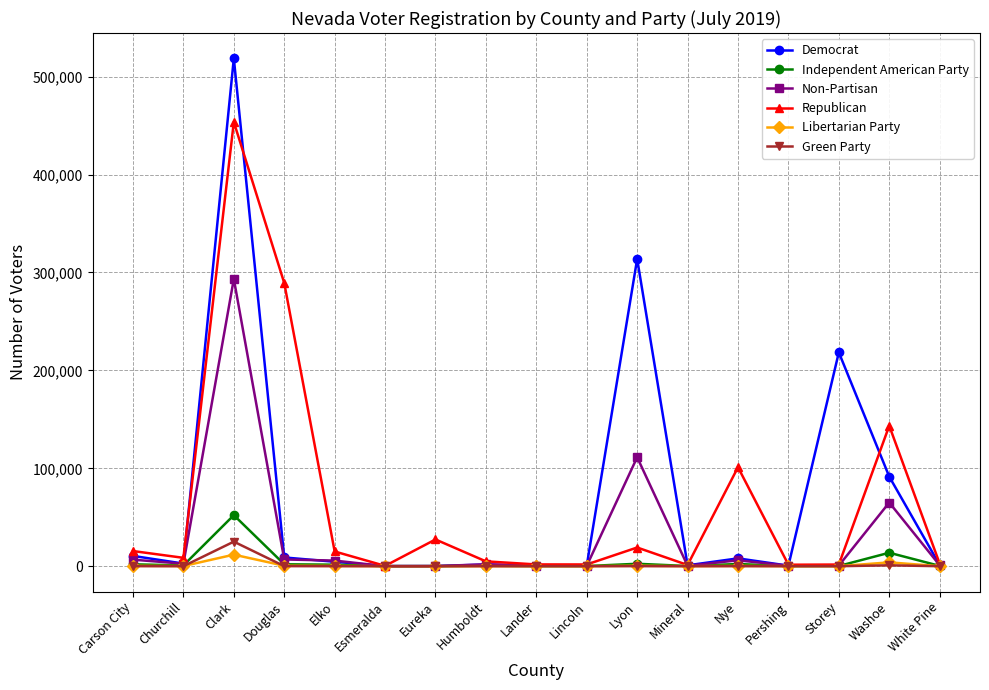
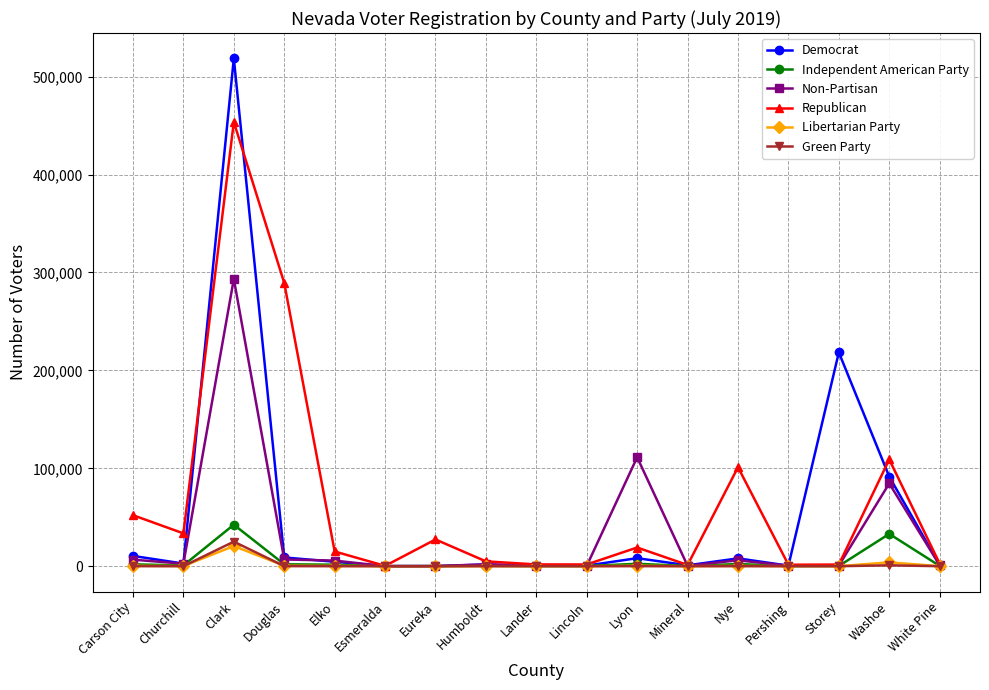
  {
    "Democrat": {
      "Carson City": "10,000",
      "Clark": "520,000",
-     "Lyon": "310,000",
+     "Lyon": "10,000",
      "Storey": "220,000",
      "Washoe": "90,000"
    },
    "Independent American Party": {
-     "Clark": "50,000",
-     "Washoe": "10,000"
+     "Clark": "40,000",
+     "Washoe": "30,000"
    },
    "Non-Partisan": {
      "Carson City": "10,000",
      "Clark": "290,000",
      "Lyon": "110,000",
-     "Washoe": "70,000"
+     "Washoe": "80,000"
    },
    "Republican": {
-     "Carson City": "20,000",
-     "Churchill": "10,000",
+     "Carson City": "50,000",
+     "Churchill": "30,000",
      "Clark": "450,000",
      "Douglas": "290,000",
      "Elko": "20,000",
      "Eureka": "30,000",
      "Humboldt": "0",
      "Lyon": "20,000",
      "Nye": "100,000",
-     "Washoe": "140,000"
+     "Washoe": "110,000"
    },
    "Libertarian Party": {
-     "Clark": "10,000",
+     "Clark": "20,000",
      "Washoe": "0"
    },
    "Green Party": {
      "Clark": "30,000",
      "Washoe": "0"
    }
  }
